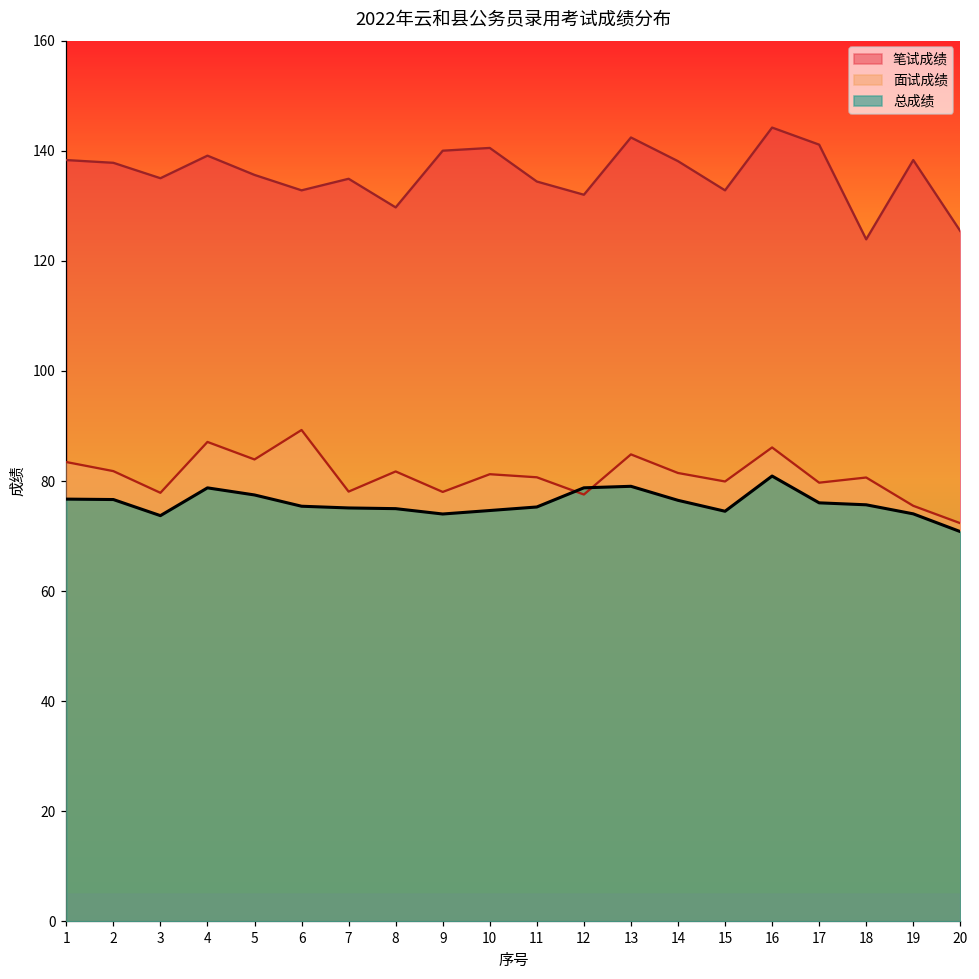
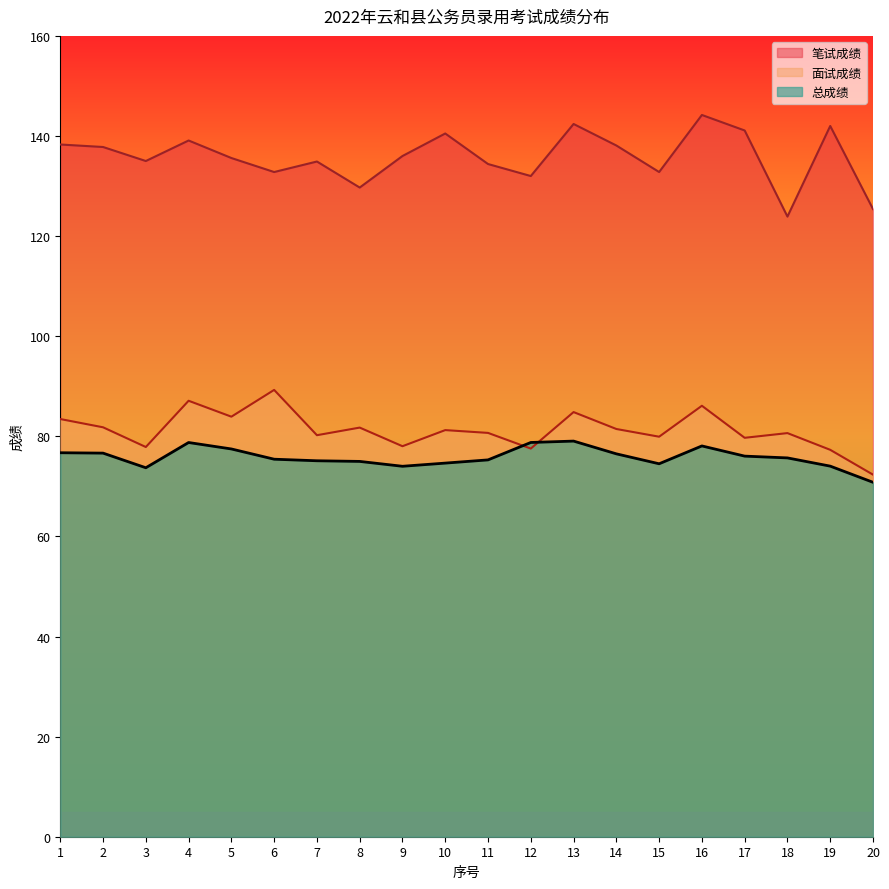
  {
    "笔试成绩": {
      "1": 138,
      "2": 138,
      "3": 135,
      "4": 139,
      "5": 136,
      "6": 133,
      "7": 135,
      "8": 130,
-     "9": 140,
+     "9": 136,
      "10": 141,
      "11": 134,
      "12": 132,
      "13": 142,
      "14": 138,
      "15": 133,
      "16": 144,
      "17": 141,
      "18": 124,
-     "19": 138,
+     "19": 142,
      "20": 125
    },
    "面试成绩": {
      "1": 83,
      "2": 82,
      "3": 78,
      "4": 87,
      "5": 84,
      "6": 89,
-     "7": 78,
+     "7": 80,
      "8": 82,
      "9": 78,
      "10": 81,
      "11": 81,
      "12": 78,
      "13": 85,
      "14": 81,
      "15": 80,
      "16": 86,
      "17": 80,
      "18": 81,
-     "19": 76,
+     "19": 77,
      "20": 72
    },
    "总成绩": {
      "1": 77,
      "2": 77,
      "3": 74,
      "4": 79,
      "5": 77,
      "6": 75,
      "7": 75,
      "8": 75,
      "9": 74,
      "10": 75,
      "11": 75,
      "12": 79,
      "13": 79,
      "14": 76,
      "15": 75,
-     "16": 81,
+     "16": 78,
      "17": 76,
      "18": 76,
      "19": 74,
      "20": 71
    }
  }
